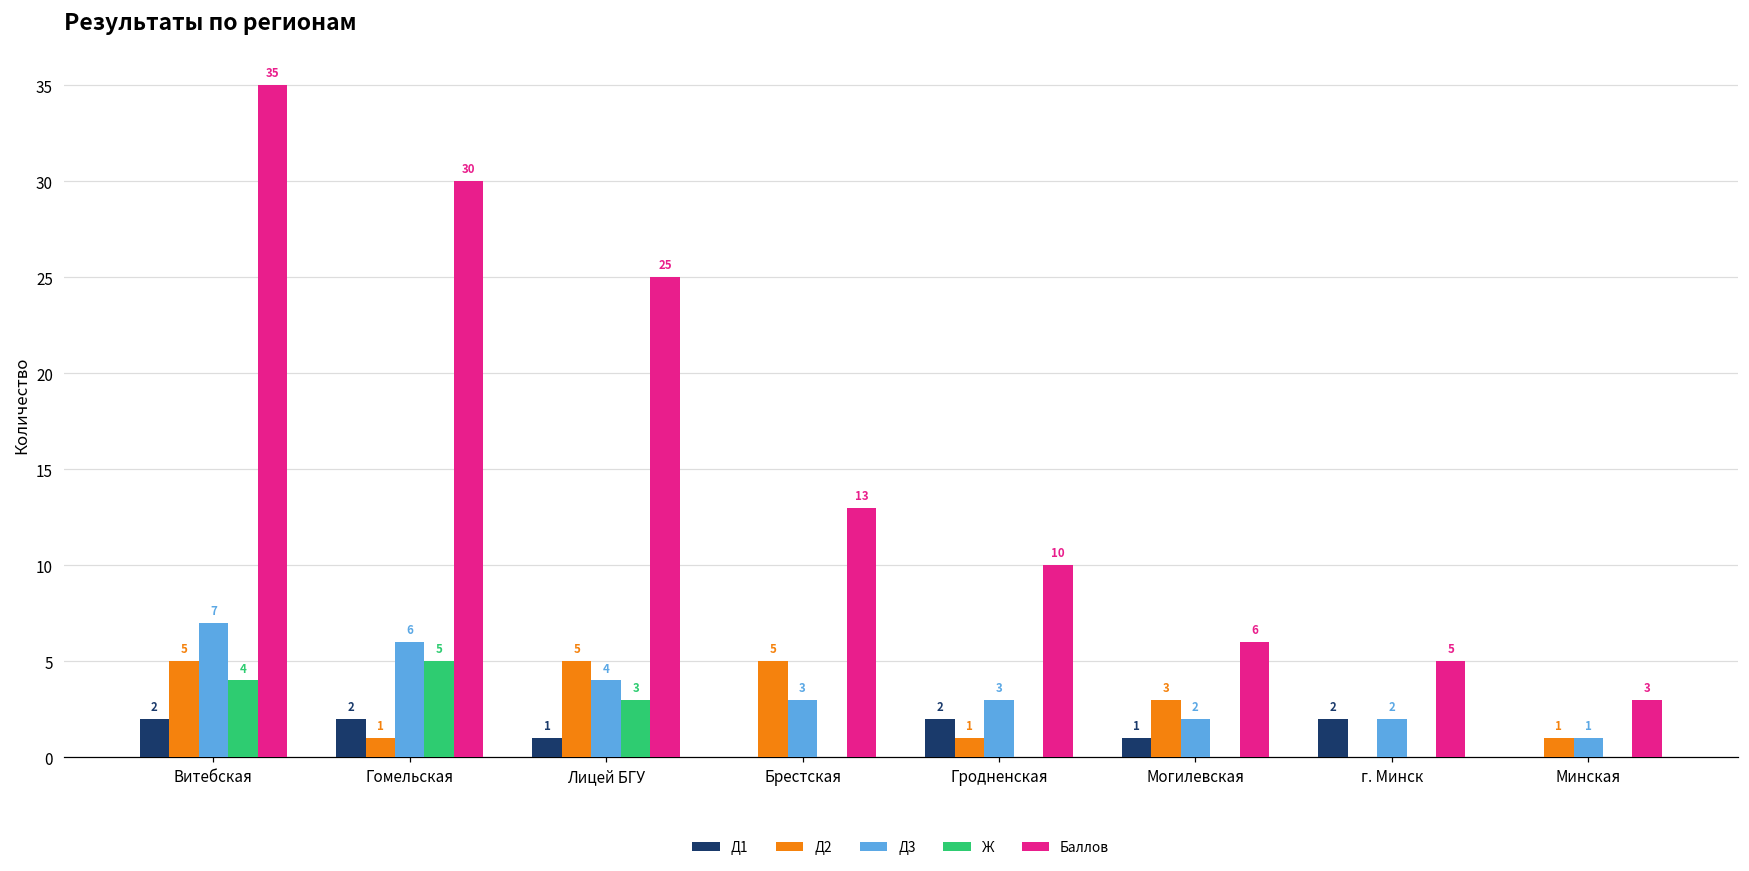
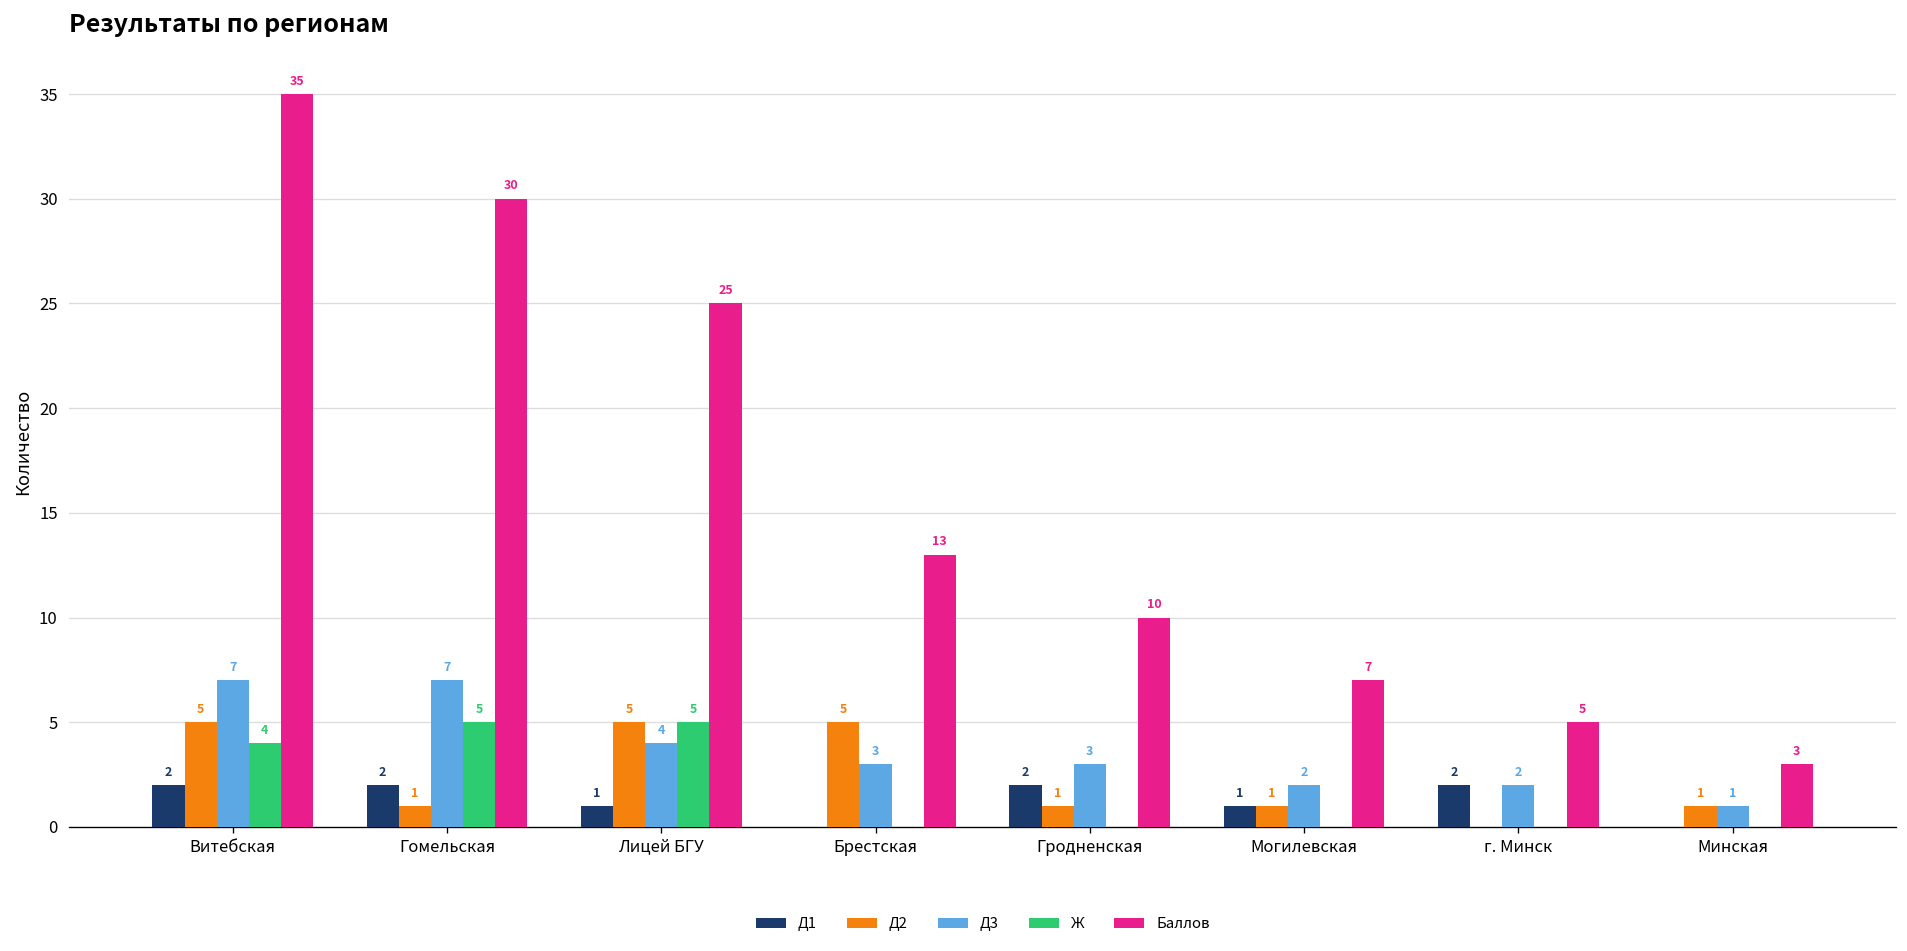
  {
    "Д1": {
      "Витебская": 2,
      "Гомельская": 2,
      "Лицей БГУ": 1,
      "Гродненская": 2,
      "Могилевская": 1,
      "г. Минск": 2
    },
    "Д2": {
      "Витебская": 5,
      "Гомельская": 1,
      "Лицей БГУ": 5,
      "Брестская": 5,
      "Гродненская": 1,
-     "Могилевская": 3,
+     "Могилевская": 1,
      "Минская": 1
    },
    "Д3": {
      "Витебская": 7,
-     "Гомельская": 6,
+     "Гомельская": 7,
      "Лицей БГУ": 4,
      "Брестская": 3,
      "Гродненская": 3,
      "Могилевская": 2,
      "г. Минск": 2,
      "Минская": 1
    },
    "Ж": {
      "Витебская": 4,
      "Гомельская": 5,
-     "Лицей БГУ": 3
+     "Лицей БГУ": 5
    },
    "Баллов": {
      "Витебская": 35,
      "Гомельская": 30,
      "Лицей БГУ": 25,
      "Брестская": 13,
      "Гродненская": 10,
-     "Могилевская": 6,
+     "Могилевская": 7,
      "г. Минск": 5,
      "Минская": 3
    }
  }
